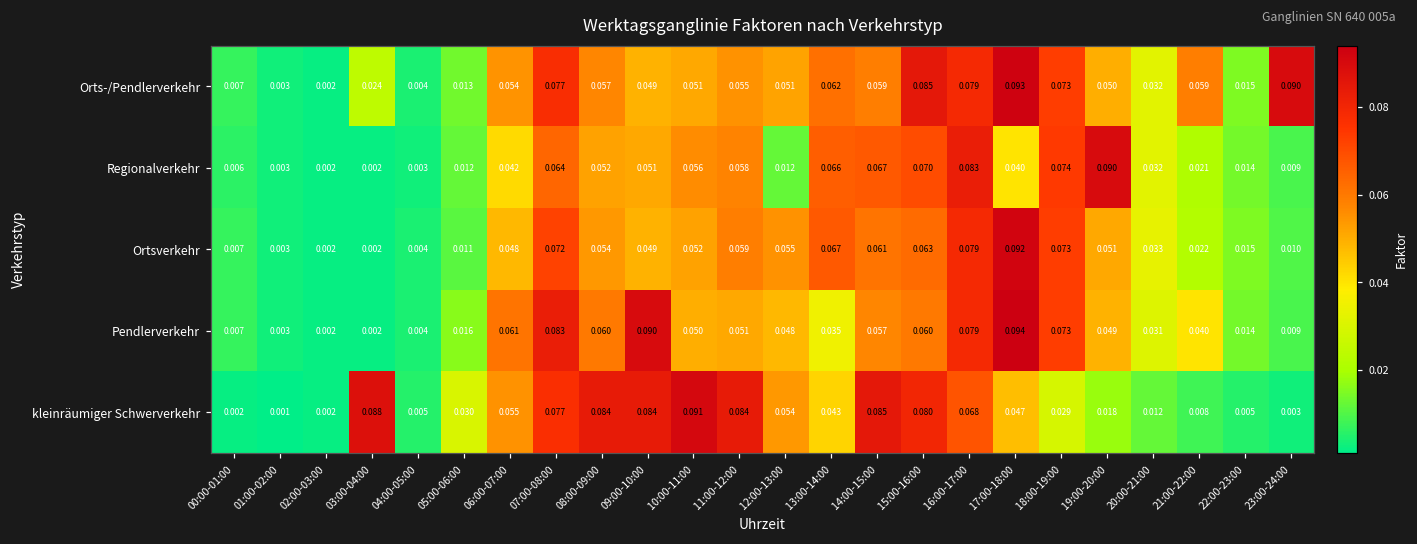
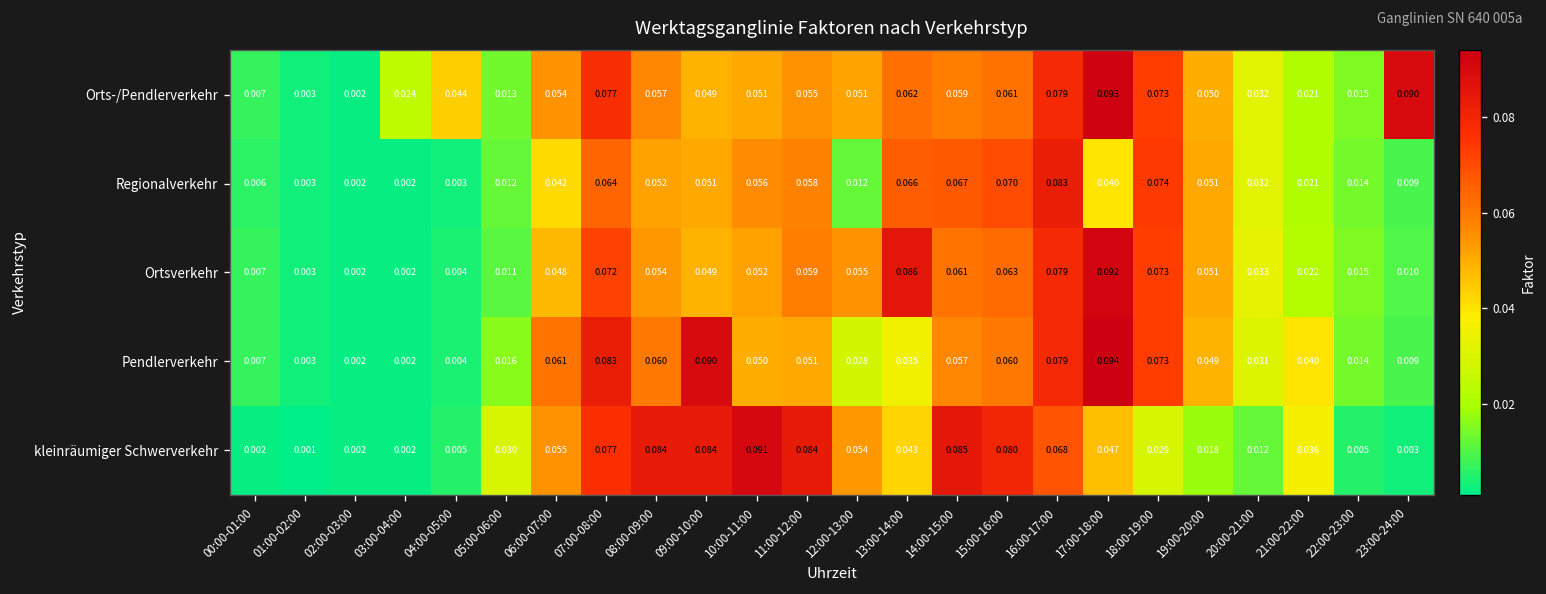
  {
    "Orts-/Pendlerverkehr": {
      "00:00-01:00": 0.007,
      "01:00-02:00": 0.003,
      "02:00-03:00": 0.002,
      "03:00-04:00": 0.024,
-     "04:00-05:00": 0.004,
+     "04:00-05:00": 0.044,
      "05:00-06:00": 0.013,
      "06:00-07:00": 0.054,
      "07:00-08:00": 0.077,
      "08:00-09:00": 0.057,
      "09:00-10:00": 0.049,
      "10:00-11:00": 0.051,
      "11:00-12:00": 0.055,
      "12:00-13:00": 0.051,
      "13:00-14:00": 0.062,
      "14:00-15:00": 0.059,
-     "15:00-16:00": 0.085,
+     "15:00-16:00": 0.061,
      "16:00-17:00": 0.079,
      "17:00-18:00": 0.093,
      "18:00-19:00": 0.073,
      "19:00-20:00": 0.050,
      "20:00-21:00": 0.032,
-     "21:00-22:00": 0.059,
+     "21:00-22:00": 0.021,
      "22:00-23:00": 0.015,
      "23:00-24:00": 0.090
    },
    "Regionalverkehr": {
      "00:00-01:00": 0.006,
      "01:00-02:00": 0.003,
      "02:00-03:00": 0.002,
      "03:00-04:00": 0.002,
      "04:00-05:00": 0.003,
      "05:00-06:00": 0.012,
      "06:00-07:00": 0.042,
      "07:00-08:00": 0.064,
      "08:00-09:00": 0.052,
      "09:00-10:00": 0.051,
      "10:00-11:00": 0.056,
      "11:00-12:00": 0.058,
      "12:00-13:00": 0.012,
      "13:00-14:00": 0.066,
      "14:00-15:00": 0.067,
      "15:00-16:00": 0.070,
      "16:00-17:00": 0.083,
      "17:00-18:00": 0.040,
      "18:00-19:00": 0.074,
-     "19:00-20:00": 0.090,
+     "19:00-20:00": 0.051,
      "20:00-21:00": 0.032,
      "21:00-22:00": 0.021,
      "22:00-23:00": 0.014,
      "23:00-24:00": 0.009
    },
    "Ortsverkehr": {
      "00:00-01:00": 0.007,
      "01:00-02:00": 0.003,
      "02:00-03:00": 0.002,
      "03:00-04:00": 0.002,
      "04:00-05:00": 0.004,
      "05:00-06:00": 0.011,
      "06:00-07:00": 0.048,
      "07:00-08:00": 0.072,
      "08:00-09:00": 0.054,
      "09:00-10:00": 0.049,
      "10:00-11:00": 0.052,
      "11:00-12:00": 0.059,
      "12:00-13:00": 0.055,
-     "13:00-14:00": 0.067,
+     "13:00-14:00": 0.086,
      "14:00-15:00": 0.061,
      "15:00-16:00": 0.063,
      "16:00-17:00": 0.079,
      "17:00-18:00": 0.092,
      "18:00-19:00": 0.073,
      "19:00-20:00": 0.051,
      "20:00-21:00": 0.033,
      "21:00-22:00": 0.022,
      "22:00-23:00": 0.015,
      "23:00-24:00": 0.010
    },
    "Pendlerverkehr": {
      "00:00-01:00": 0.007,
      "01:00-02:00": 0.003,
      "02:00-03:00": 0.002,
      "03:00-04:00": 0.002,
      "04:00-05:00": 0.004,
      "05:00-06:00": 0.016,
      "06:00-07:00": 0.061,
      "07:00-08:00": 0.083,
      "08:00-09:00": 0.060,
      "09:00-10:00": 0.090,
      "10:00-11:00": 0.050,
      "11:00-12:00": 0.051,
-     "12:00-13:00": 0.048,
+     "12:00-13:00": 0.028,
      "13:00-14:00": 0.035,
      "14:00-15:00": 0.057,
      "15:00-16:00": 0.060,
      "16:00-17:00": 0.079,
      "17:00-18:00": 0.094,
      "18:00-19:00": 0.073,
      "19:00-20:00": 0.049,
      "20:00-21:00": 0.031,
      "21:00-22:00": 0.040,
      "22:00-23:00": 0.014,
      "23:00-24:00": 0.009
    },
    "kleinräumiger Schwerverkehr": {
      "00:00-01:00": 0.002,
      "01:00-02:00": 0.001,
      "02:00-03:00": 0.002,
-     "03:00-04:00": 0.088,
+     "03:00-04:00": 0.002,
      "04:00-05:00": 0.005,
      "05:00-06:00": 0.030,
      "06:00-07:00": 0.055,
      "07:00-08:00": 0.077,
      "08:00-09:00": 0.084,
      "09:00-10:00": 0.084,
      "10:00-11:00": 0.091,
      "11:00-12:00": 0.084,
      "12:00-13:00": 0.054,
      "13:00-14:00": 0.043,
      "14:00-15:00": 0.085,
      "15:00-16:00": 0.080,
      "16:00-17:00": 0.068,
      "17:00-18:00": 0.047,
      "18:00-19:00": 0.029,
      "19:00-20:00": 0.018,
      "20:00-21:00": 0.012,
-     "21:00-22:00": 0.008,
+     "21:00-22:00": 0.036,
      "22:00-23:00": 0.005,
      "23:00-24:00": 0.003
    }
  }
